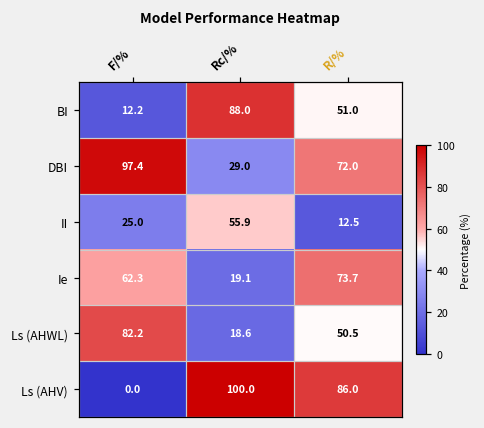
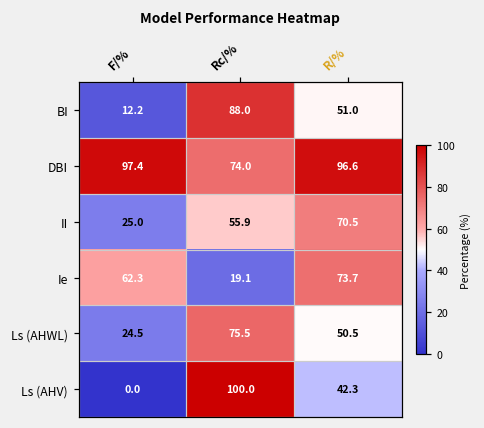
  {
    "BI": {
      "F/%": 12.2,
      "Rc/%": 88.0,
      "R/%": 51.0
    },
    "DBI": {
      "F/%": 97.4,
-     "Rc/%": 29.0,
-     "R/%": 72.0
+     "Rc/%": 74.0,
+     "R/%": 96.6
    },
    "II": {
      "F/%": 25.0,
      "Rc/%": 55.9,
-     "R/%": 12.5
+     "R/%": 70.5
    },
    "Ie": {
      "F/%": 62.3,
      "Rc/%": 19.1,
      "R/%": 73.7
    },
    "Ls (AHWL)": {
-     "F/%": 82.2,
-     "Rc/%": 18.6,
+     "F/%": 24.5,
+     "Rc/%": 75.5,
      "R/%": 50.5
    },
    "Ls (AHV)": {
      "F/%": 0.0,
      "Rc/%": 100.0,
-     "R/%": 86.0
+     "R/%": 42.3
    }
  }
